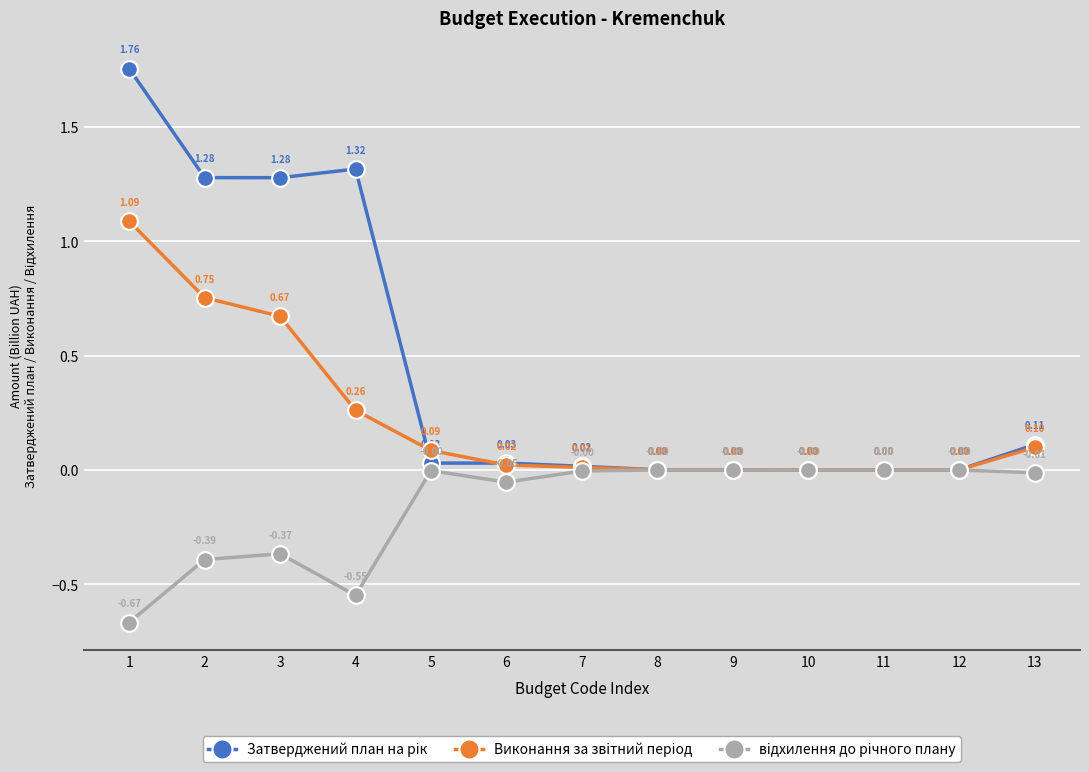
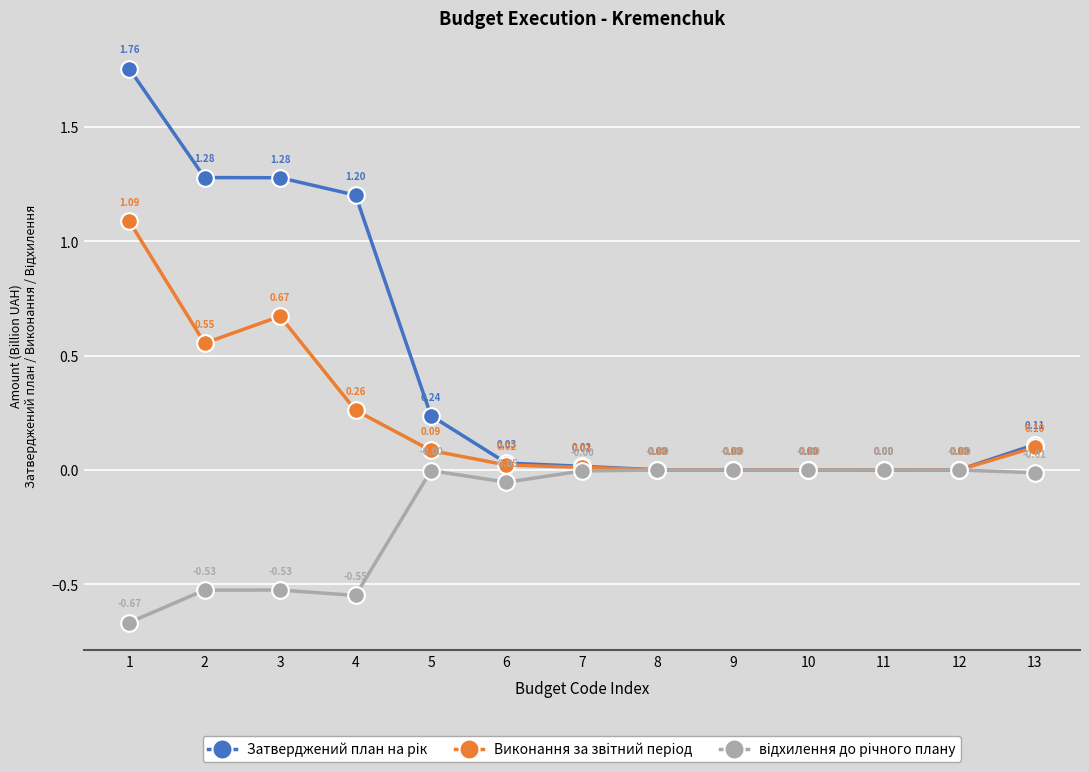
  {
    "Затверджений план на рік": {
      "1": 1.76,
      "2": 1.28,
      "3": 1.28,
-     "4": 1.32,
-     "5": 0.03
+     "4": 1.20,
+     "5": 0.24
    },
    "Виконання за звітний період": {
      "1": 1.09,
-     "2": 0.75,
+     "2": 0.55,
      "3": 0.67,
      "4": 0.26,
      "5": 0.09
    },
    "відхилення до річного плану": {
      "1": -0.67,
-     "2": -0.39,
-     "3": -0.37,
+     "2": -0.53,
+     "3": -0.53,
      "4": -0.55
    }
  }
